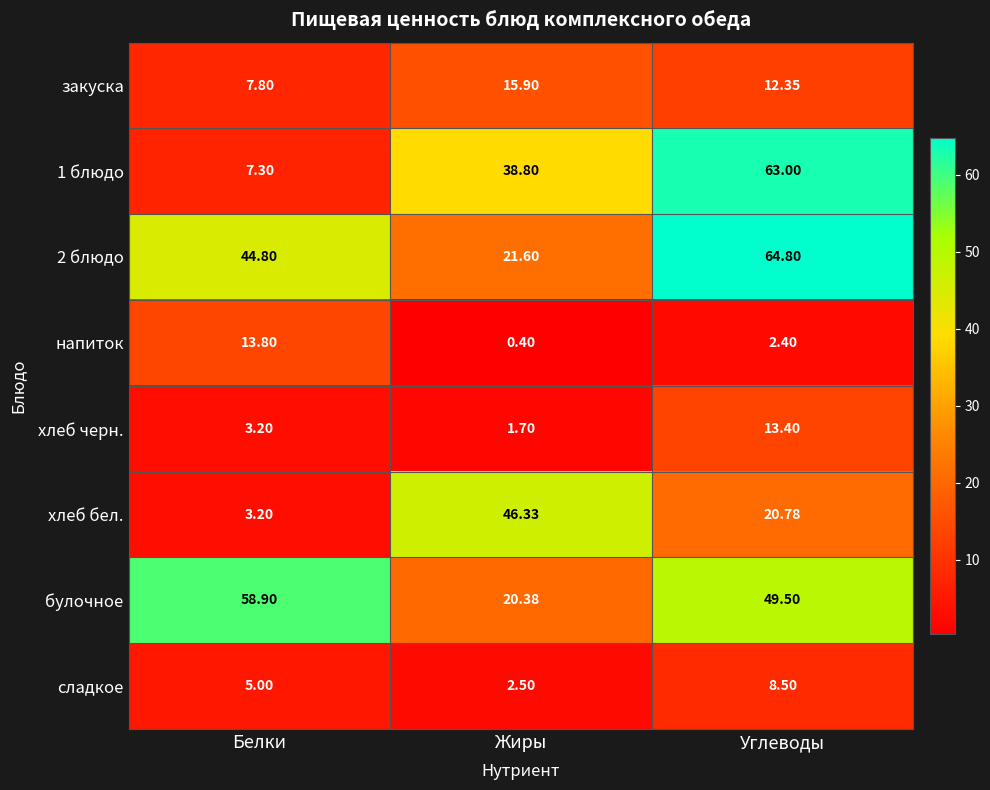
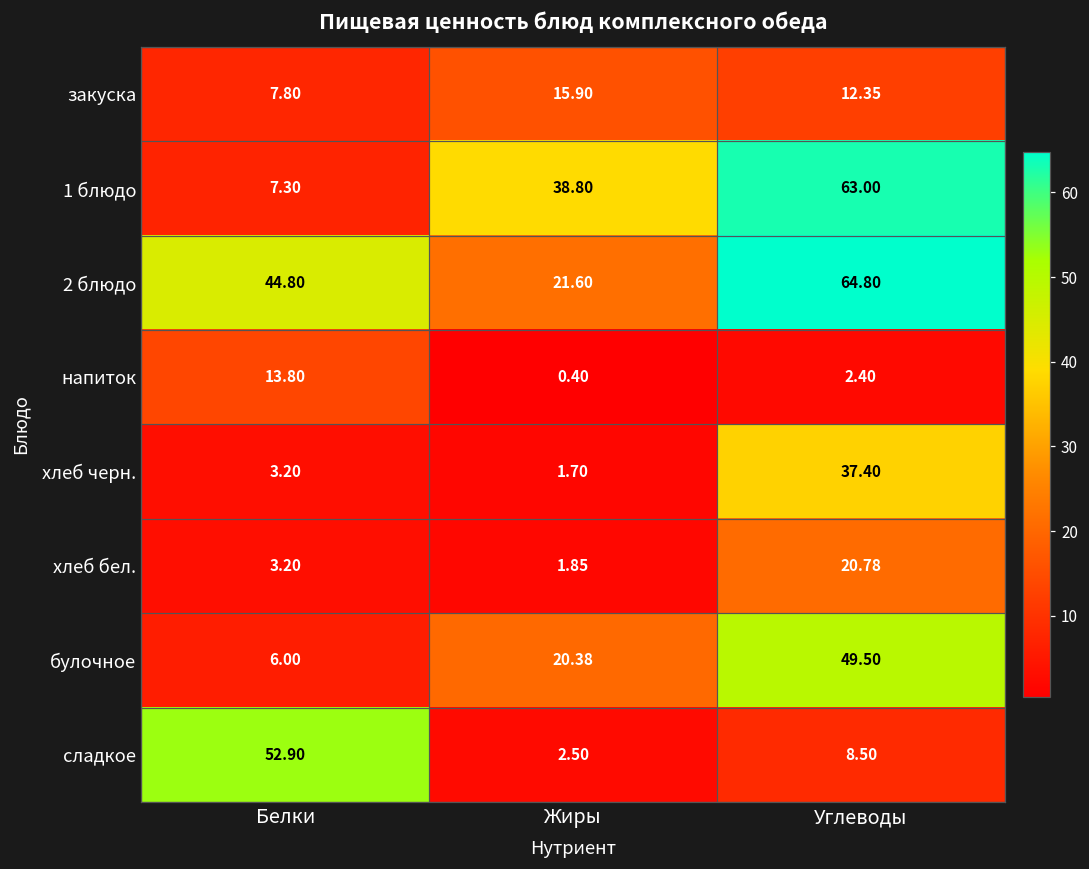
  {
    "закуска": {
      "Белки": 7.80,
      "Жиры": 15.90,
      "Углеводы": 12.35
    },
    "1 блюдо": {
      "Белки": 7.30,
      "Жиры": 38.80,
      "Углеводы": 63.00
    },
    "2 блюдо": {
      "Белки": 44.80,
      "Жиры": 21.60,
      "Углеводы": 64.80
    },
    "напиток": {
      "Белки": 13.80,
      "Жиры": 0.40,
      "Углеводы": 2.40
    },
    "хлеб черн.": {
      "Белки": 3.20,
      "Жиры": 1.70,
-     "Углеводы": 13.40
+     "Углеводы": 37.40
    },
    "хлеб бел.": {
      "Белки": 3.20,
-     "Жиры": 46.33,
+     "Жиры": 1.85,
      "Углеводы": 20.78
    },
    "булочное": {
-     "Белки": 58.90,
+     "Белки": 6.00,
      "Жиры": 20.38,
      "Углеводы": 49.50
    },
    "сладкое": {
-     "Белки": 5.00,
+     "Белки": 52.90,
      "Жиры": 2.50,
      "Углеводы": 8.50
    }
  }
